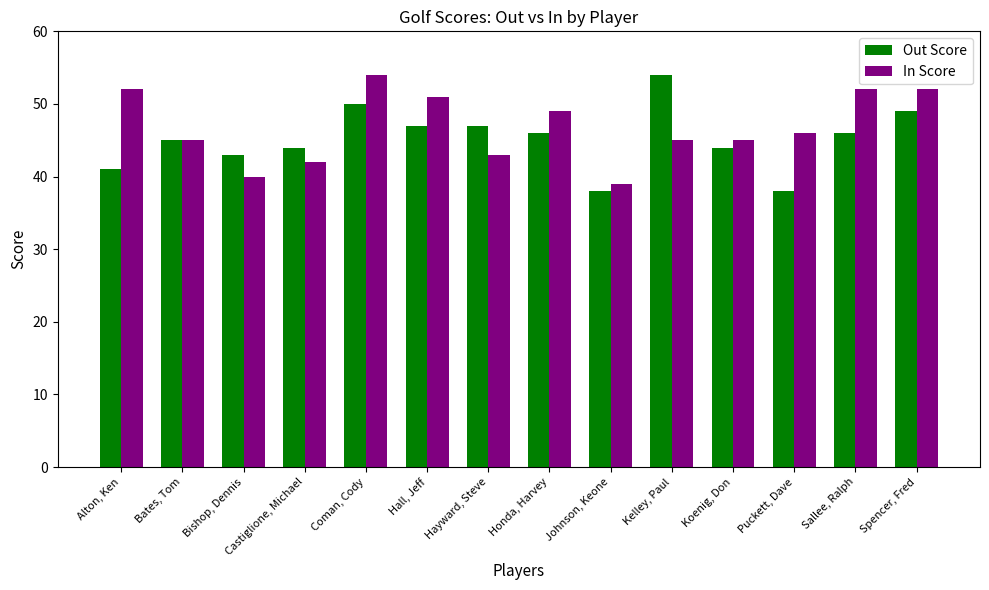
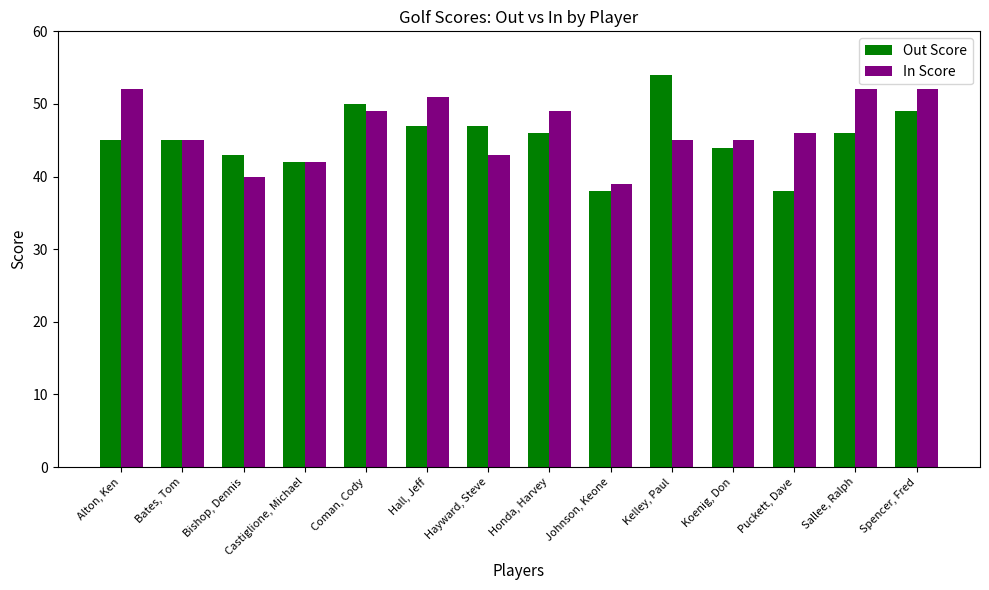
  {
    "Out Score": {
-     "Alton, Ken": 41,
+     "Alton, Ken": 45,
      "Bates, Tom": 45,
      "Bishop, Dennis": 43,
-     "Castiglione, Michael": 44,
+     "Castiglione, Michael": 42,
      "Coman, Cody": 50,
      "Hall, Jeff": 47,
      "Hayward, Steve": 47,
      "Honda, Harvey": 46,
      "Johnson, Keone": 38,
      "Kelley, Paul": 54,
      "Koenig, Don": 44,
      "Puckett, Dave": 38,
      "Sallee, Ralph": 46,
      "Spencer, Fred": 49
    },
    "In Score": {
      "Alton, Ken": 52,
      "Bates, Tom": 45,
      "Bishop, Dennis": 40,
      "Castiglione, Michael": 42,
-     "Coman, Cody": 54,
+     "Coman, Cody": 49,
      "Hall, Jeff": 51,
      "Hayward, Steve": 43,
      "Honda, Harvey": 49,
      "Johnson, Keone": 39,
      "Kelley, Paul": 45,
      "Koenig, Don": 45,
      "Puckett, Dave": 46,
      "Sallee, Ralph": 52,
      "Spencer, Fred": 52
    }
  }
